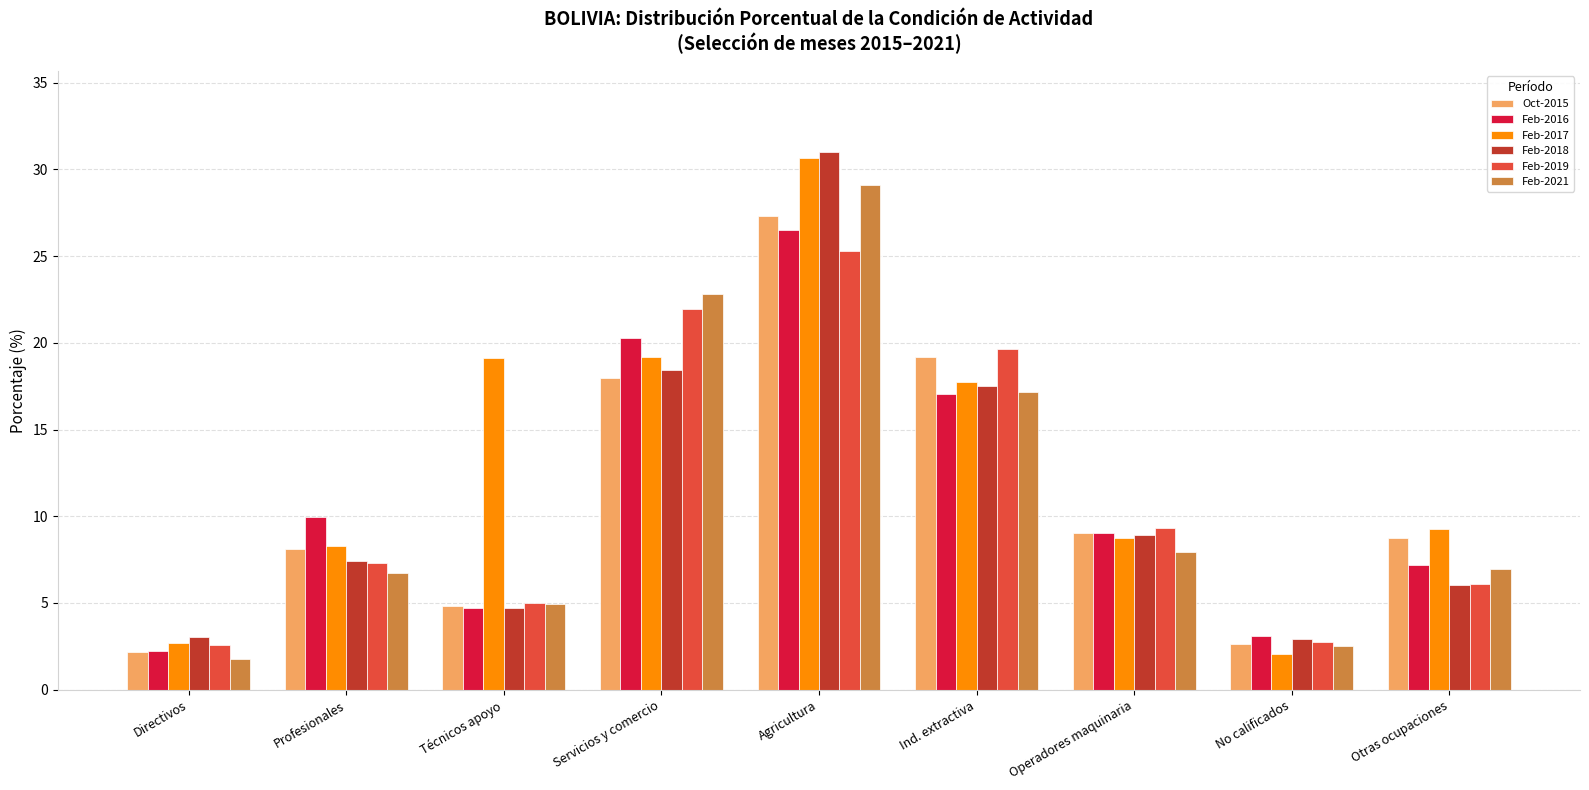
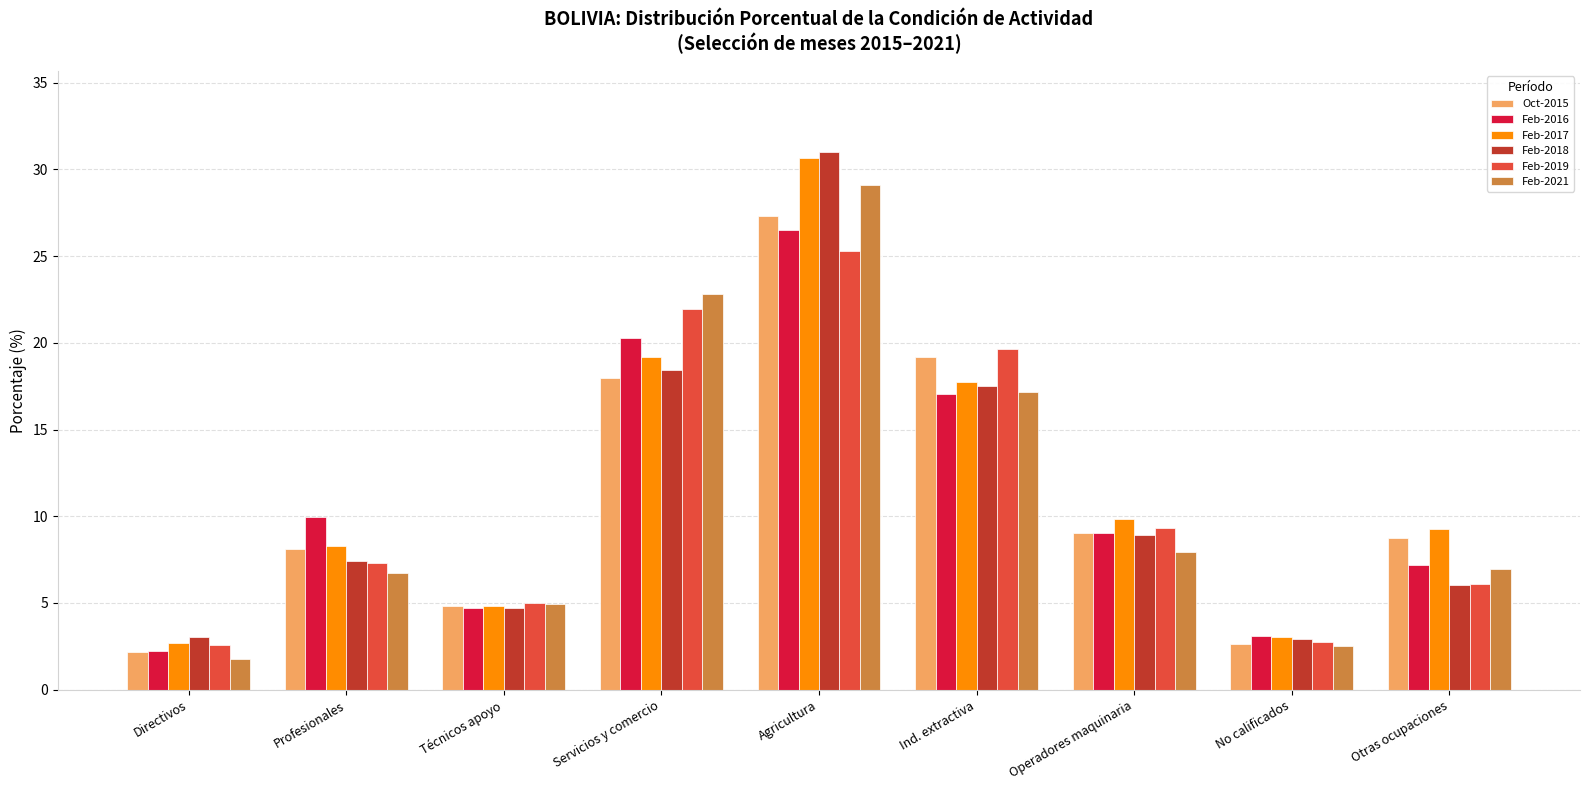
  {
    "Feb-2017": {
      "Directivos": 2.7,
      "Profesionales": 8.3,
-     "Técnicos apoyo": 19.1,
+     "Técnicos apoyo": 4.8,
      "Servicios y comercio": 19.2,
      "Agricultura": 30.6,
      "Ind. extractiva": 17.8,
-     "Operadores maquinaria": 8.7,
-     "No calificados": 2.1,
+     "Operadores maquinaria": 9.8,
+     "No calificados": 3.1,
      "Otras ocupaciones": 9.3
    }
  }
